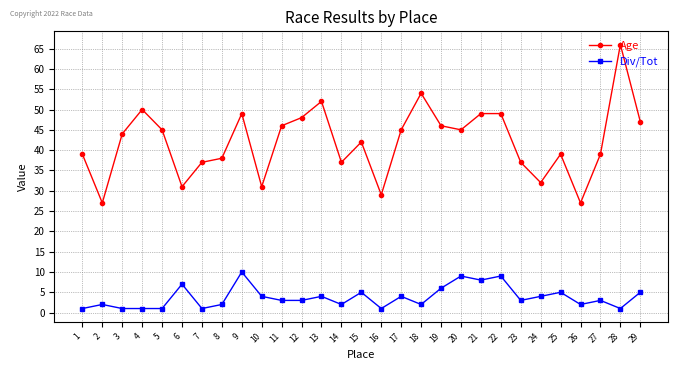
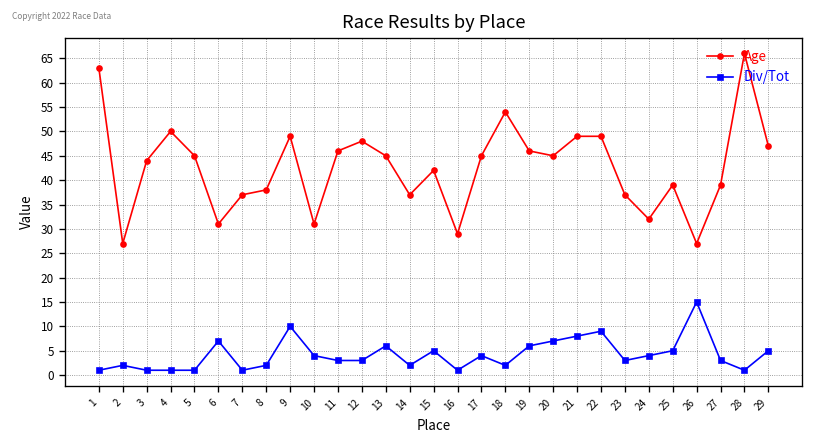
  {
    "Age": {
-     "1": 39,
+     "1": 63,
      "2": 27,
      "3": 44,
      "4": 50,
      "5": 45,
      "6": 31,
      "7": 37,
      "8": 38,
      "9": 49,
      "10": 31,
      "11": 46,
      "12": 48,
-     "13": 52,
+     "13": 45,
      "14": 37,
      "15": 42,
      "16": 29,
      "17": 45,
      "18": 54,
      "19": 46,
      "20": 45,
      "21": 49,
      "22": 49,
      "23": 37,
      "24": 32,
      "25": 39,
      "26": 27,
      "27": 39,
      "28": 66,
      "29": 47
    },
    "Div/Tot": {
      "1": 1,
      "2": 2,
      "3": 1,
      "4": 1,
      "5": 1,
      "6": 7,
      "7": 1,
      "8": 2,
      "9": 10,
      "10": 4,
      "11": 3,
      "12": 3,
-     "13": 4,
+     "13": 6,
      "14": 2,
      "15": 5,
      "16": 1,
      "17": 4,
      "18": 2,
      "19": 6,
-     "20": 9,
+     "20": 7,
      "21": 8,
      "22": 9,
      "23": 3,
      "24": 4,
      "25": 5,
-     "26": 2,
+     "26": 15,
      "27": 3,
      "28": 1,
      "29": 5
    }
  }
